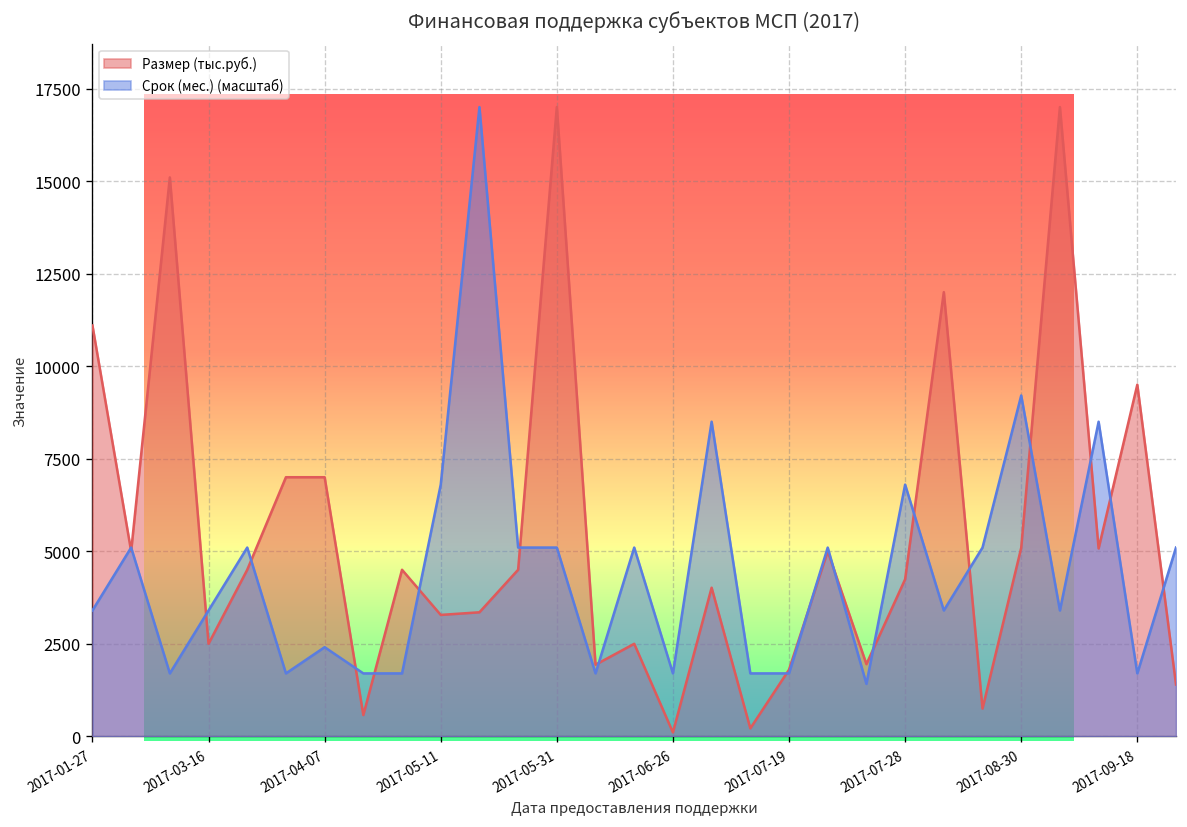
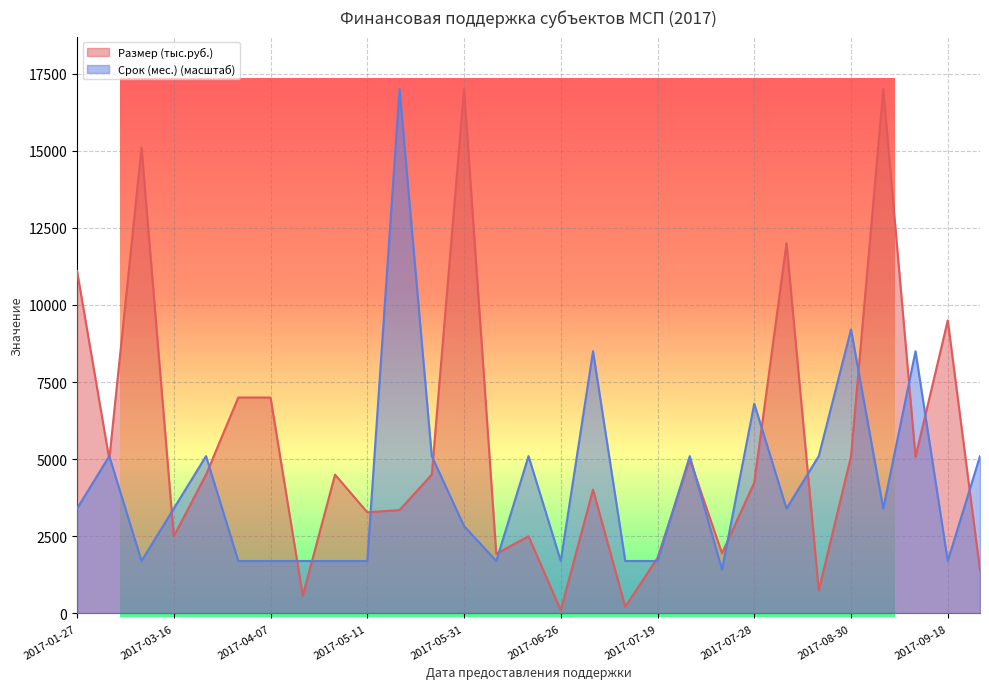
  {
    "Размер (тыс.руб.)": {
      "2017-01-27": 11100,
      "2017-04-07": 7000,
      "2017-05-11": 3300,
      "2017-05-31": 17000,
      "2017-07-19": 1800,
      "2017-08-30": 5100
    },
    "Срок (мес.) (масштаб)": {
      "2017-01-27": 3400,
-     "2017-04-07": 2400,
-     "2017-05-11": 6800,
-     "2017-05-31": 5100,
+     "2017-04-07": 1700,
+     "2017-05-11": 1700,
+     "2017-05-31": 2800,
      "2017-07-19": 1700,
      "2017-08-30": 9200
    }
  }
